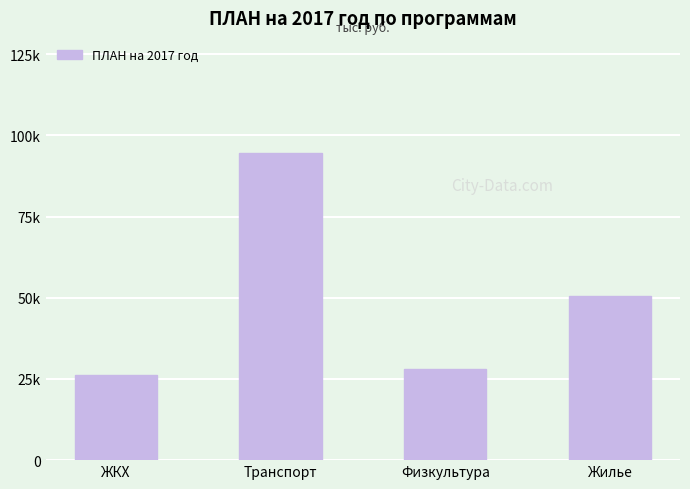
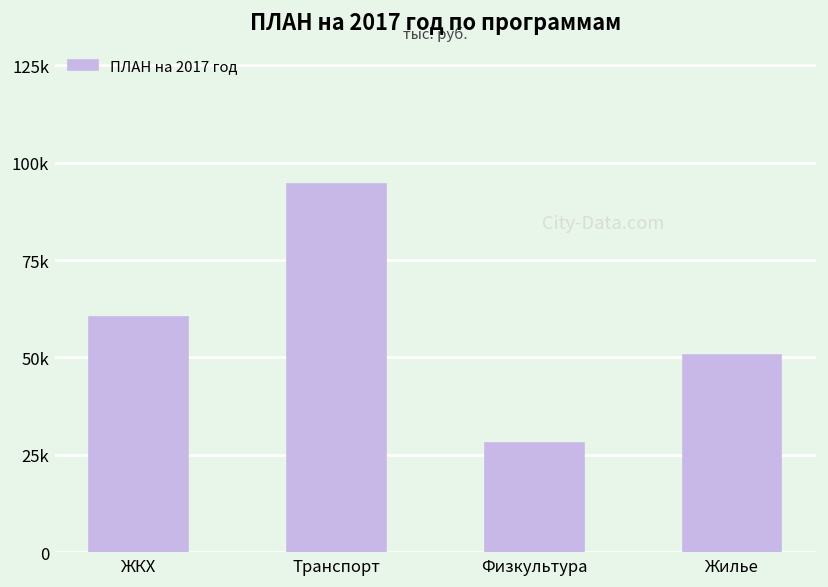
  {
-   "ЖКХ": 26000,
+   "ЖКХ": 61000,
    "Транспорт": 95000,
    "Физкультура": 28000,
    "Жилье": 51000
  }
